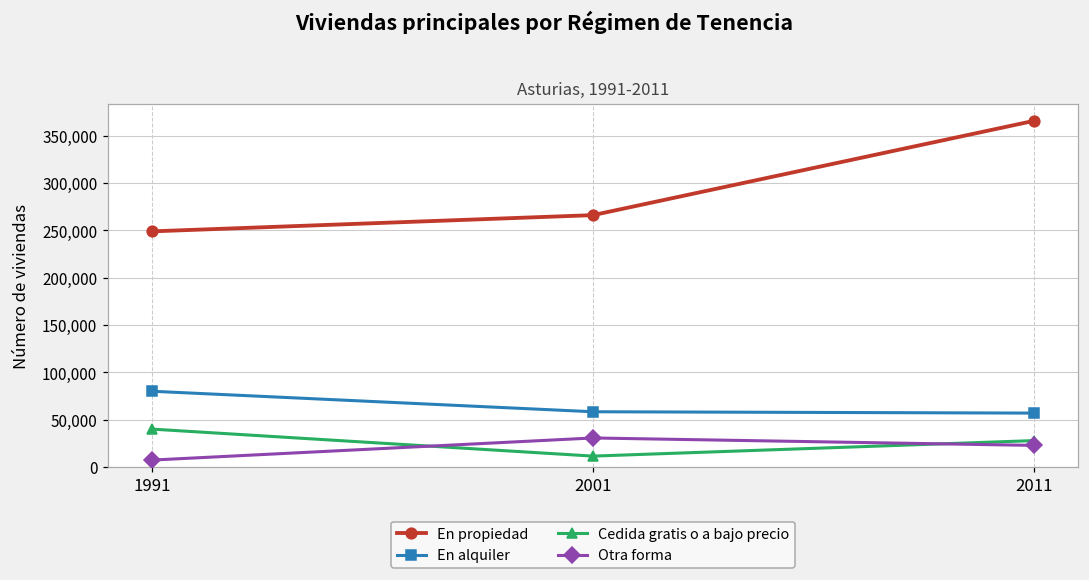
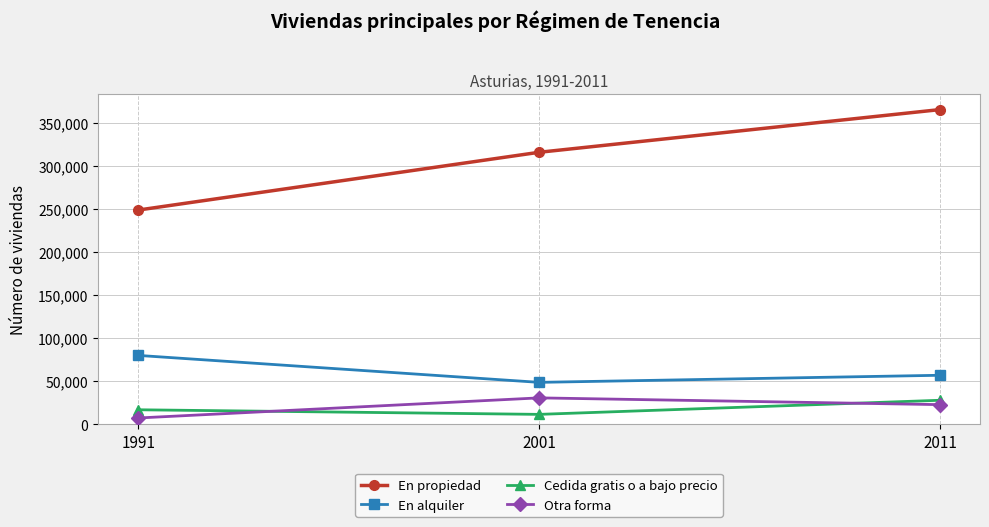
  {
    "En propiedad": {
      "1991": "250,000",
-     "2001": "270,000",
+     "2001": "320,000",
      "2011": "370,000"
    },
    "En alquiler": {
      "1991": "80,000",
-     "2001": "60,000",
+     "2001": "50,000",
      "2011": "60,000"
    },
    "Cedida gratis o a bajo precio": {
-     "1991": "40,000",
+     "1991": "20,000",
      "2001": "10,000",
      "2011": "30,000"
    },
    "Otra forma": {
      "1991": "10,000",
      "2001": "30,000",
      "2011": "20,000"
    }
  }
